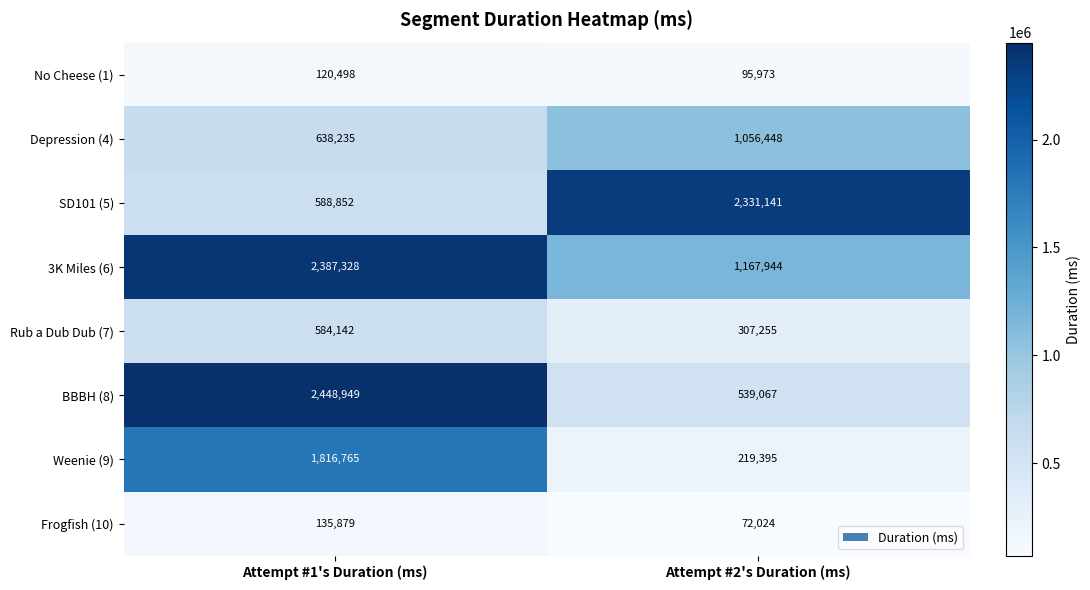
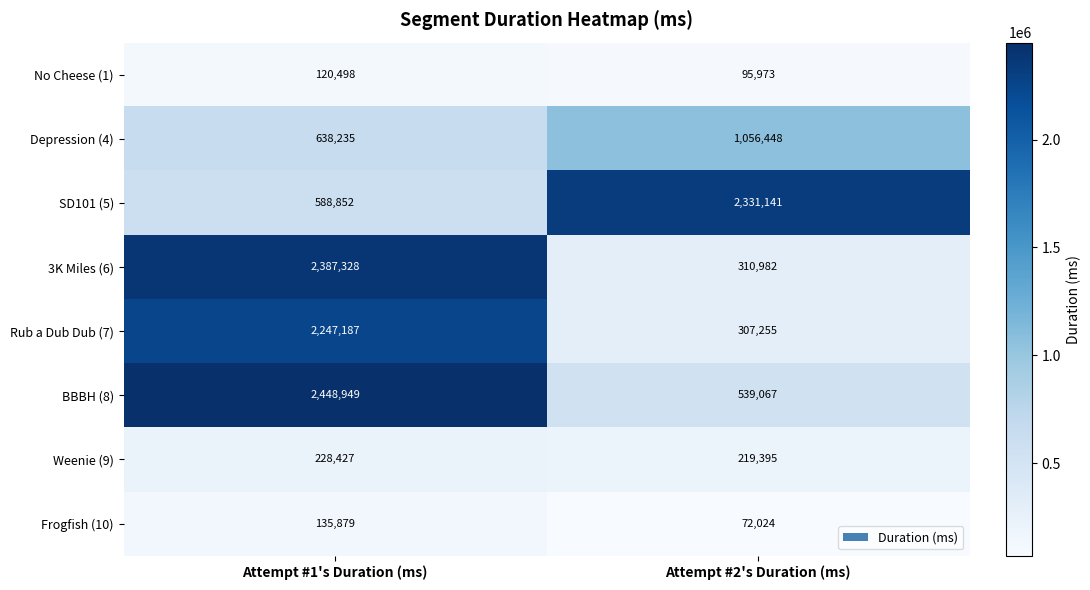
  {
    "No Cheese (1)": {
      "Attempt #1's Duration (ms)": "120,498",
      "Attempt #2's Duration (ms)": "95,973"
    },
    "Depression (4)": {
      "Attempt #1's Duration (ms)": "638,235",
      "Attempt #2's Duration (ms)": "1,056,448"
    },
    "SD101 (5)": {
      "Attempt #1's Duration (ms)": "588,852",
      "Attempt #2's Duration (ms)": "2,331,141"
    },
    "3K Miles (6)": {
      "Attempt #1's Duration (ms)": "2,387,328",
-     "Attempt #2's Duration (ms)": "1,167,944"
+     "Attempt #2's Duration (ms)": "310,982"
    },
    "Rub a Dub Dub (7)": {
-     "Attempt #1's Duration (ms)": "584,142",
+     "Attempt #1's Duration (ms)": "2,247,187",
      "Attempt #2's Duration (ms)": "307,255"
    },
    "BBBH (8)": {
      "Attempt #1's Duration (ms)": "2,448,949",
      "Attempt #2's Duration (ms)": "539,067"
    },
    "Weenie (9)": {
-     "Attempt #1's Duration (ms)": "1,816,765",
+     "Attempt #1's Duration (ms)": "228,427",
      "Attempt #2's Duration (ms)": "219,395"
    },
    "Frogfish (10)": {
      "Attempt #1's Duration (ms)": "135,879",
      "Attempt #2's Duration (ms)": "72,024"
    }
  }
